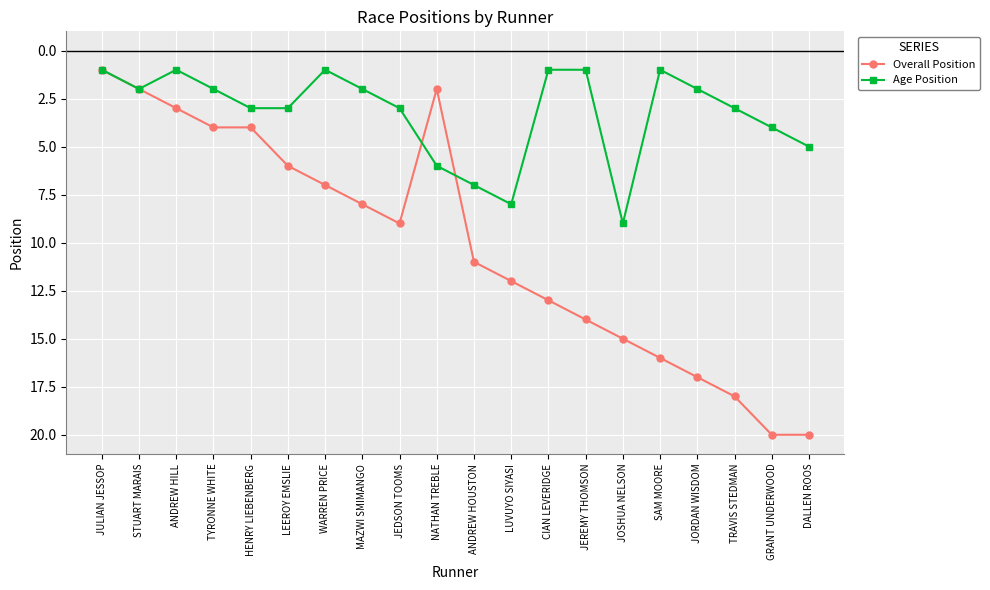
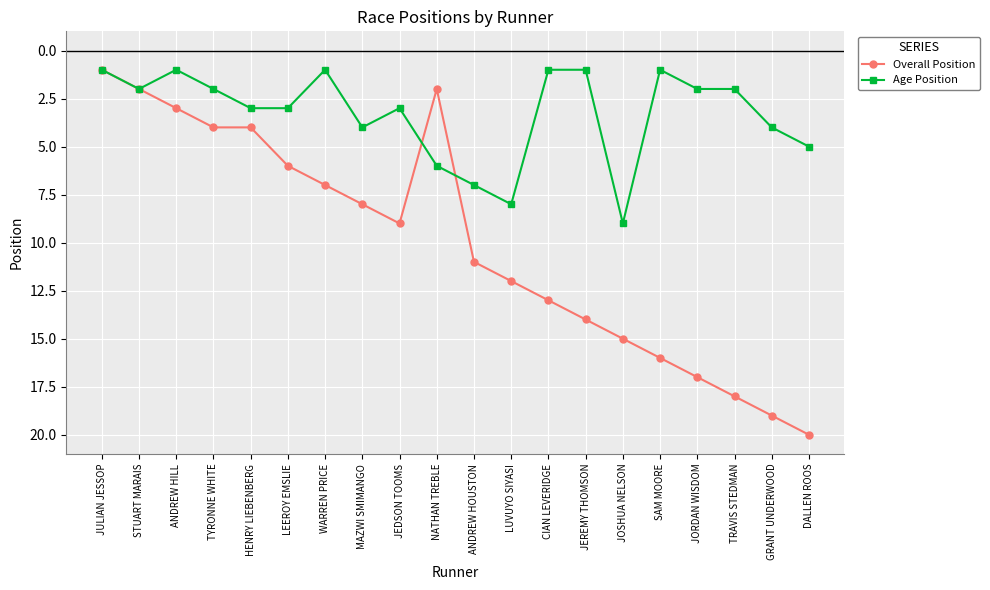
  {
    "Overall Position": {
      "ANDREW HILL": 3,
      "TYRONNE WHITE": 4,
      "HENRY LIEBENBERG": 4,
      "LEEROY EMSLIE": 6,
      "WARREN PRICE": 7,
      "MAZWI SMIMANGO": 8,
      "JEDSON TOOMS": 9,
      "NATHAN TREBLE": 2,
      "ANDREW HOUSTON": 11,
      "LUVUYO SIYASI": 12,
      "CIAN LEVERIDGE": 13,
      "JEREMY THOMSON": 14,
      "JOSHUA NELSON": 15,
      "SAM MOORE": 16,
      "JORDAN WISDOM": 17,
      "TRAVIS STEDMAN": 18,
-     "GRANT UNDERWOOD": 20,
+     "GRANT UNDERWOOD": 19,
      "DALLEN ROOS": 20
    },
    "Age Position": {
      "ANDREW HILL": 1,
      "TYRONNE WHITE": 2,
      "HENRY LIEBENBERG": 3,
      "LEEROY EMSLIE": 3,
      "WARREN PRICE": 1,
-     "MAZWI SMIMANGO": 2,
+     "MAZWI SMIMANGO": 4,
      "JEDSON TOOMS": 3,
      "NATHAN TREBLE": 6,
      "ANDREW HOUSTON": 7,
      "LUVUYO SIYASI": 8,
      "CIAN LEVERIDGE": 1,
      "JEREMY THOMSON": 1,
      "JOSHUA NELSON": 9,
      "SAM MOORE": 1,
      "JORDAN WISDOM": 2,
-     "TRAVIS STEDMAN": 3,
+     "TRAVIS STEDMAN": 2,
      "GRANT UNDERWOOD": 4,
      "DALLEN ROOS": 5
    }
  }
